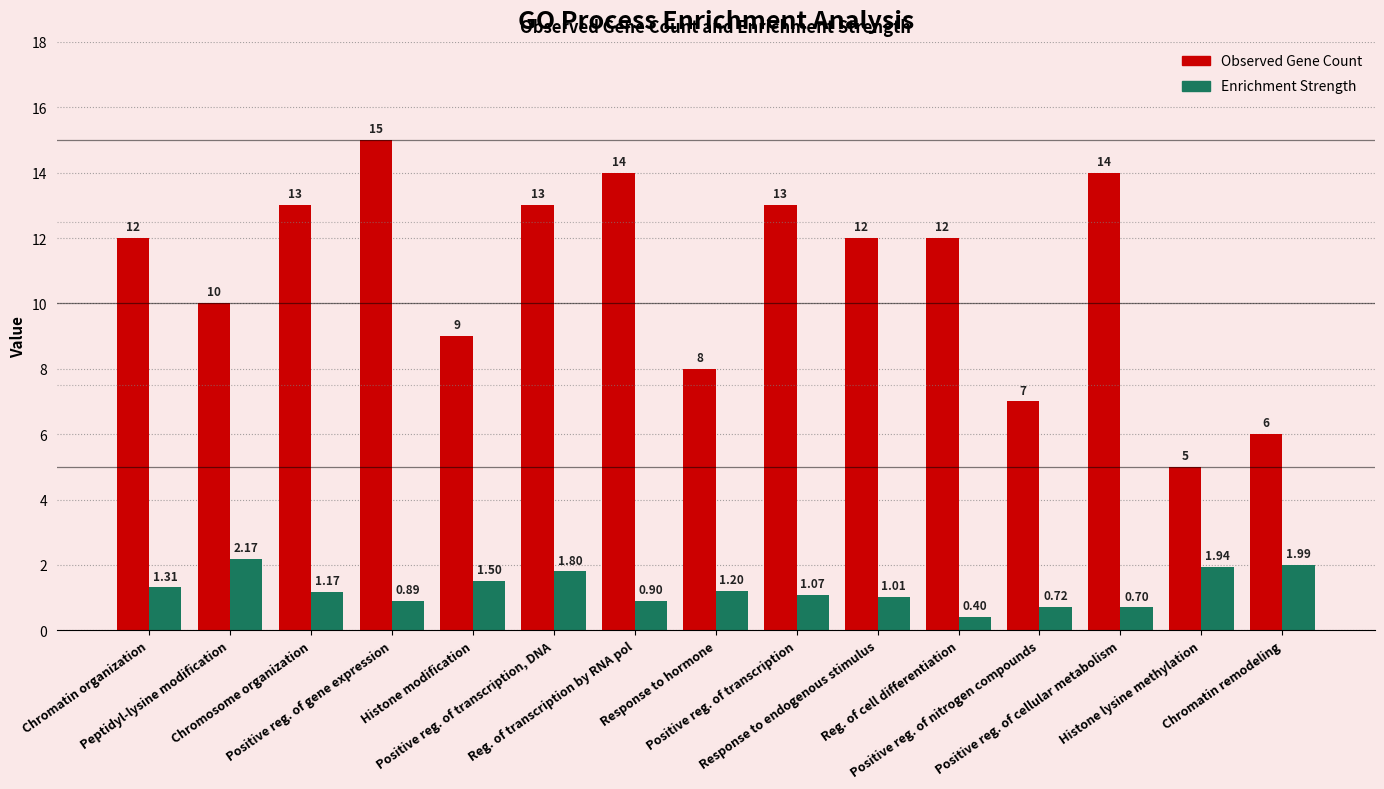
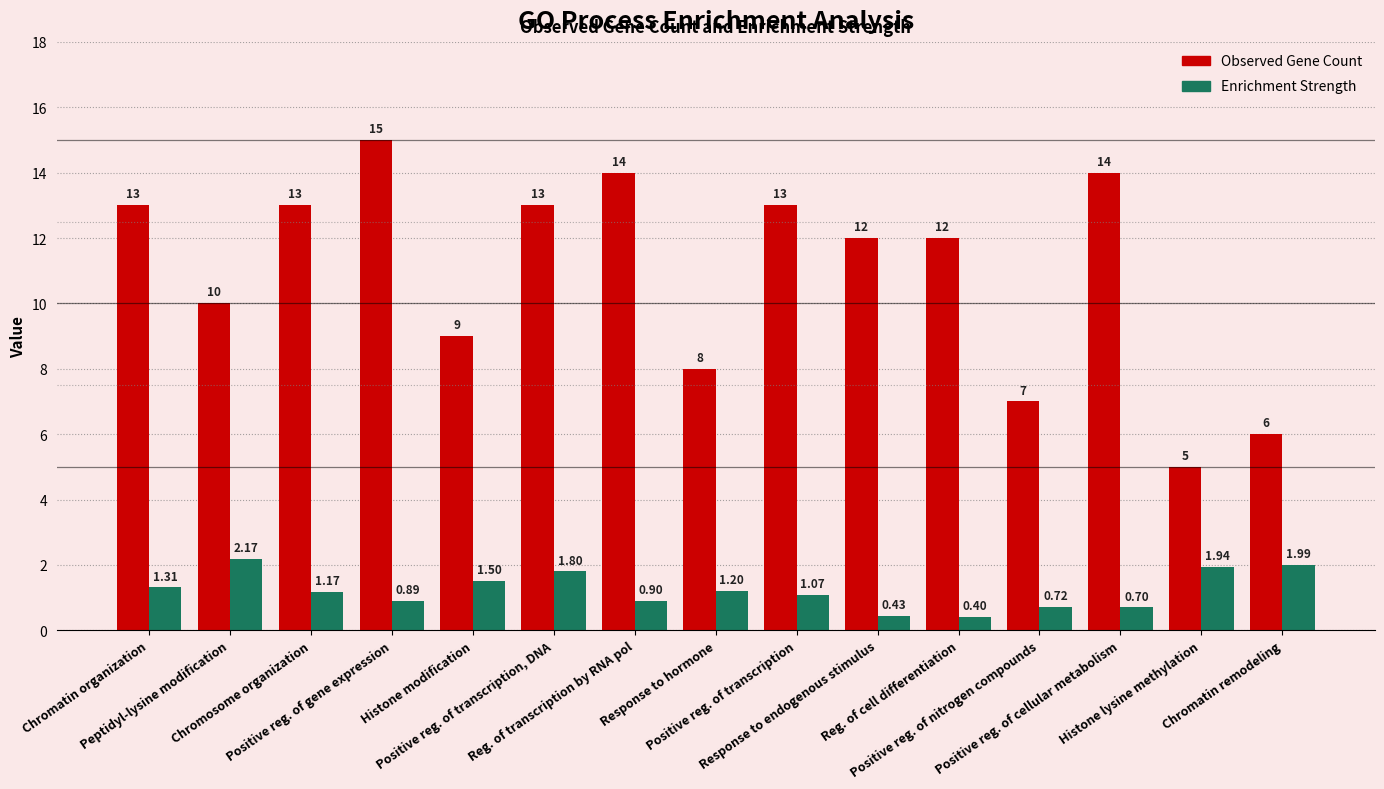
  {
    "Observed Gene Count": {
-     "Chromatin organization": 12,
+     "Chromatin organization": 13,
      "Peptidyl-lysine modification": 10,
      "Chromosome organization": 13,
      "Positive reg. of gene expression": 15,
      "Histone modification": 9,
      "Positive reg. of transcription, DNA": 13,
      "Reg. of transcription by RNA pol": 14,
      "Response to hormone": 8,
      "Positive reg. of transcription": 13,
      "Response to endogenous stimulus": 12,
      "Reg. of cell differentiation": 12,
      "Positive reg. of nitrogen compounds": 7,
      "Positive reg. of cellular metabolism": 14,
      "Histone lysine methylation": 5,
      "Chromatin remodeling": 6
    },
    "Enrichment Strength": {
      "Chromatin organization": 1.31,
      "Peptidyl-lysine modification": 2.17,
      "Chromosome organization": 1.17,
      "Positive reg. of gene expression": 0.89,
      "Histone modification": 1.50,
      "Positive reg. of transcription, DNA": 1.80,
      "Reg. of transcription by RNA pol": 0.90,
      "Response to hormone": 1.20,
      "Positive reg. of transcription": 1.07,
-     "Response to endogenous stimulus": 1.01,
+     "Response to endogenous stimulus": 0.43,
      "Reg. of cell differentiation": 0.40,
      "Positive reg. of nitrogen compounds": 0.72,
      "Positive reg. of cellular metabolism": 0.70,
      "Histone lysine methylation": 1.94,
      "Chromatin remodeling": 1.99
    }
  }
